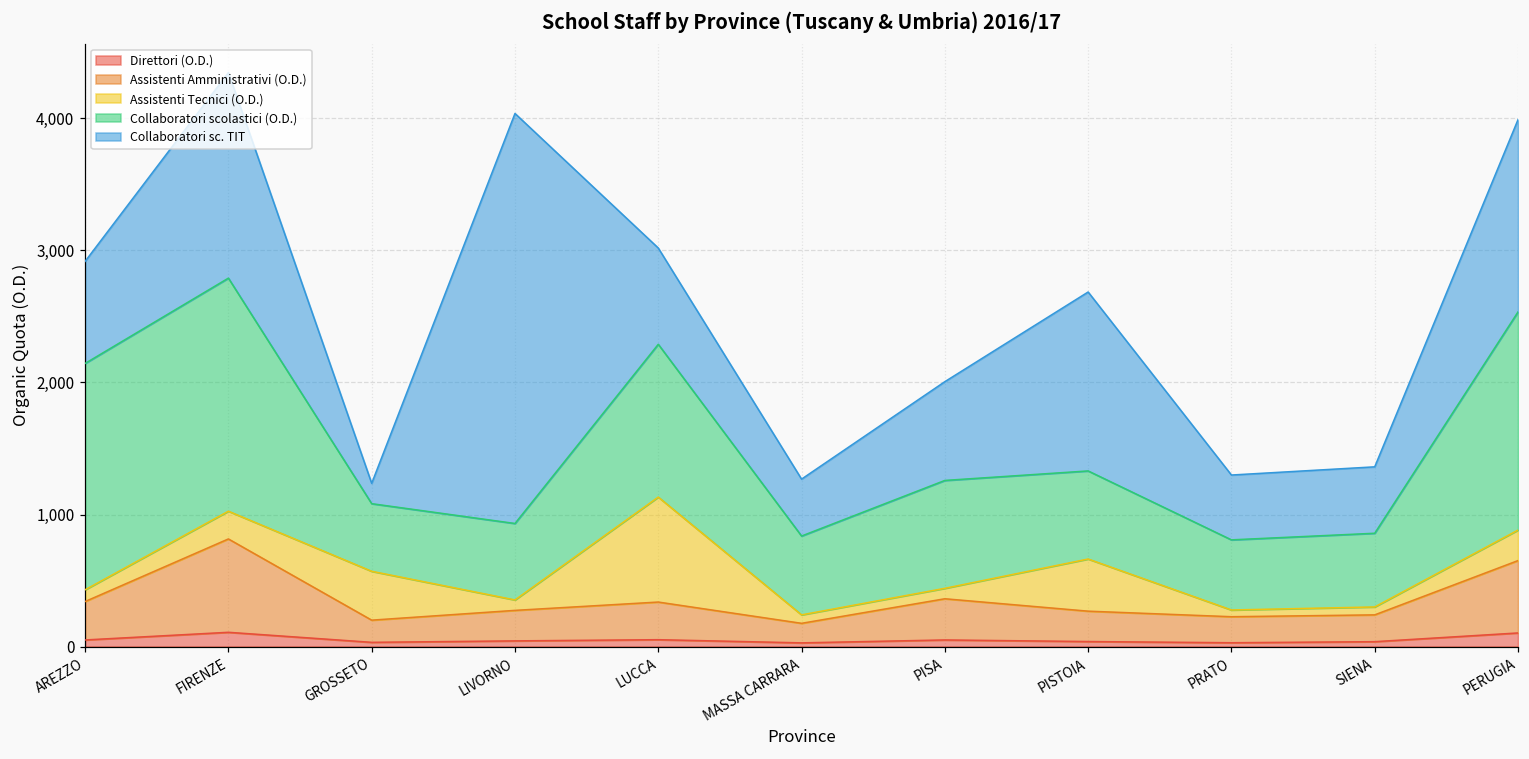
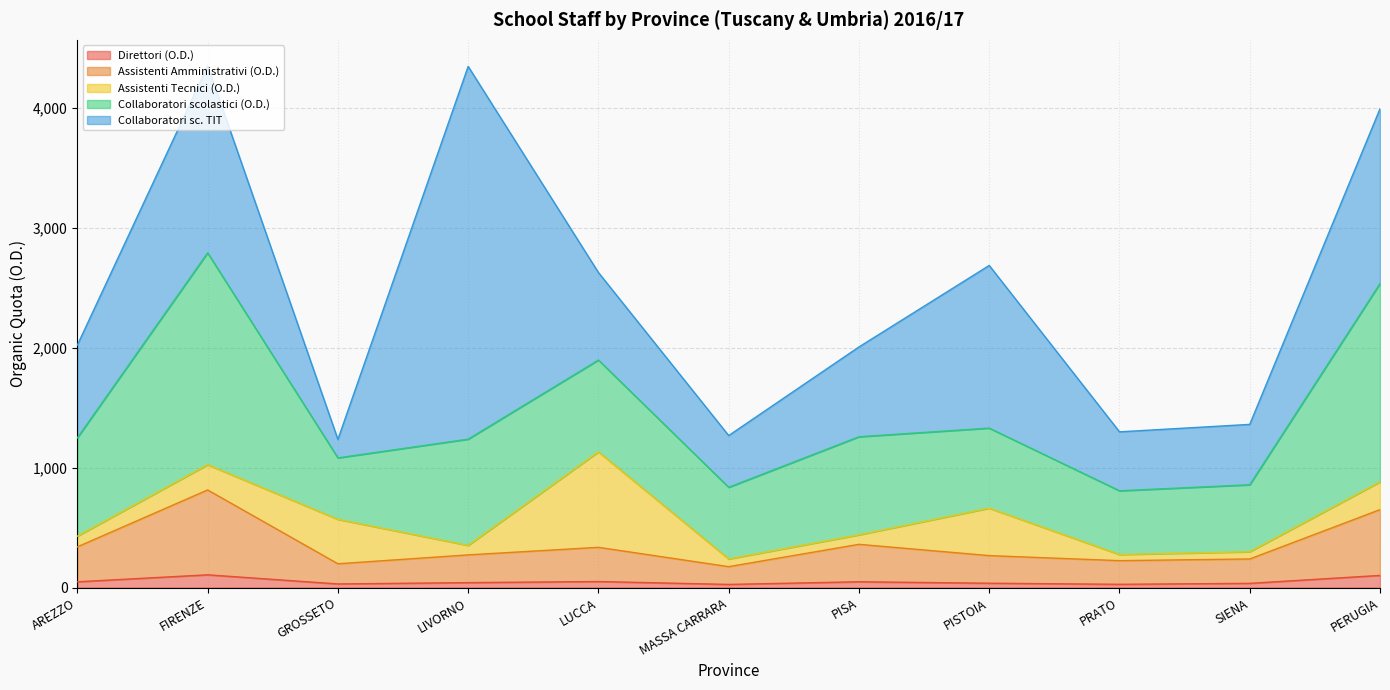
  {
    "Assistenti Tecnici (O.D.)": {
      "AREZZO": "90",
      "FIRENZE": "210",
      "GROSSETO": "370",
      "LIVORNO": "80",
      "LUCCA": "800",
      "MASSA CARRARA": "60",
      "PISA": "80",
      "PISTOIA": "400",
      "PRATO": "50",
      "SIENA": "60",
      "PERUGIA": "230"
    },
    "Collaboratori scolastici (O.D.)": {
-     "AREZZO": "1,710",
+     "AREZZO": "820",
      "FIRENZE": "1,770",
      "GROSSETO": "510",
-     "LIVORNO": "580",
-     "LUCCA": "1,160",
+     "LIVORNO": "890",
+     "LUCCA": "770",
      "MASSA CARRARA": "600",
      "PISA": "820",
      "PISTOIA": "670",
      "PRATO": "530",
      "SIENA": "560",
      "PERUGIA": "1,650"
    },
    "Collaboratori sc. TIT": {
      "AREZZO": "770",
      "GROSSETO": "150",
      "LIVORNO": "3,110",
      "LUCCA": "730",
      "MASSA CARRARA": "430",
      "PISA": "750",
      "PISTOIA": "1,360",
      "PRATO": "490",
      "SIENA": "500",
      "PERUGIA": "1,460"
    }
  }
